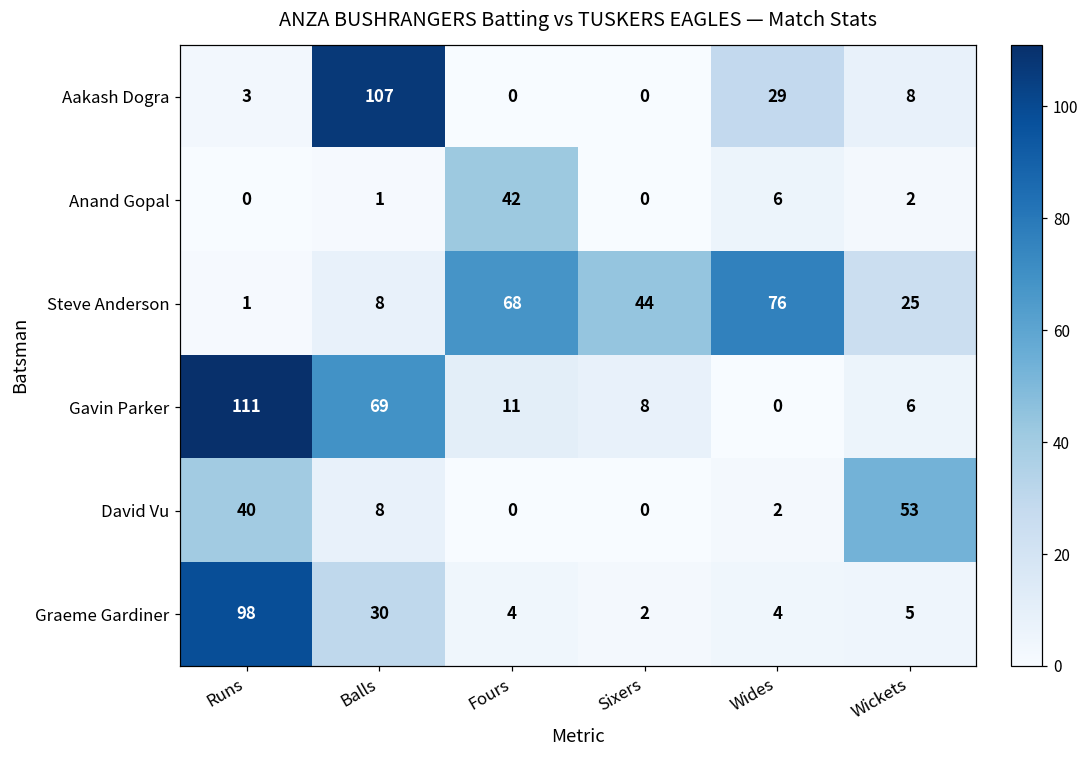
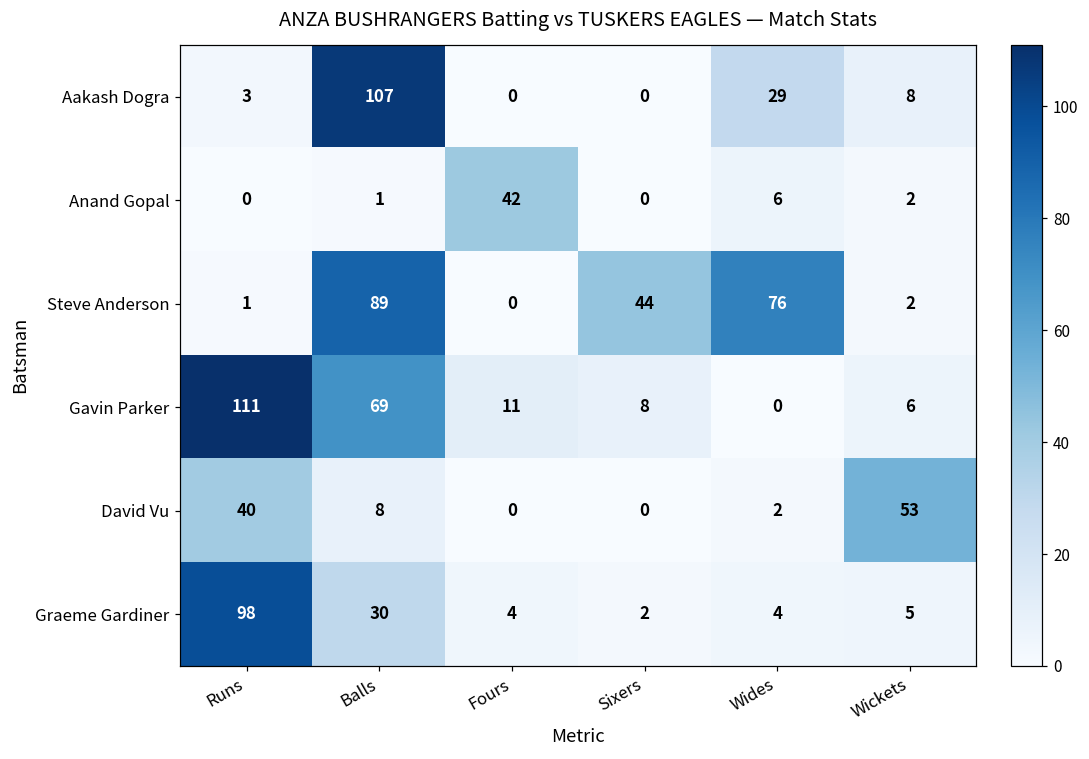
  {
    "Aakash Dogra": {
      "Runs": 3,
      "Balls": 107,
      "Fours": 0,
      "Sixers": 0,
      "Wides": 29,
      "Wickets": 8
    },
    "Anand Gopal": {
      "Runs": 0,
      "Balls": 1,
      "Fours": 42,
      "Sixers": 0,
      "Wides": 6,
      "Wickets": 2
    },
    "Steve Anderson": {
      "Runs": 1,
-     "Balls": 8,
-     "Fours": 68,
+     "Balls": 89,
+     "Fours": 0,
      "Sixers": 44,
      "Wides": 76,
-     "Wickets": 25
+     "Wickets": 2
    },
    "Gavin Parker": {
      "Runs": 111,
      "Balls": 69,
      "Fours": 11,
      "Sixers": 8,
      "Wides": 0,
      "Wickets": 6
    },
    "David Vu": {
      "Runs": 40,
      "Balls": 8,
      "Fours": 0,
      "Sixers": 0,
      "Wides": 2,
      "Wickets": 53
    },
    "Graeme Gardiner": {
      "Runs": 98,
      "Balls": 30,
      "Fours": 4,
      "Sixers": 2,
      "Wides": 4,
      "Wickets": 5
    }
  }
